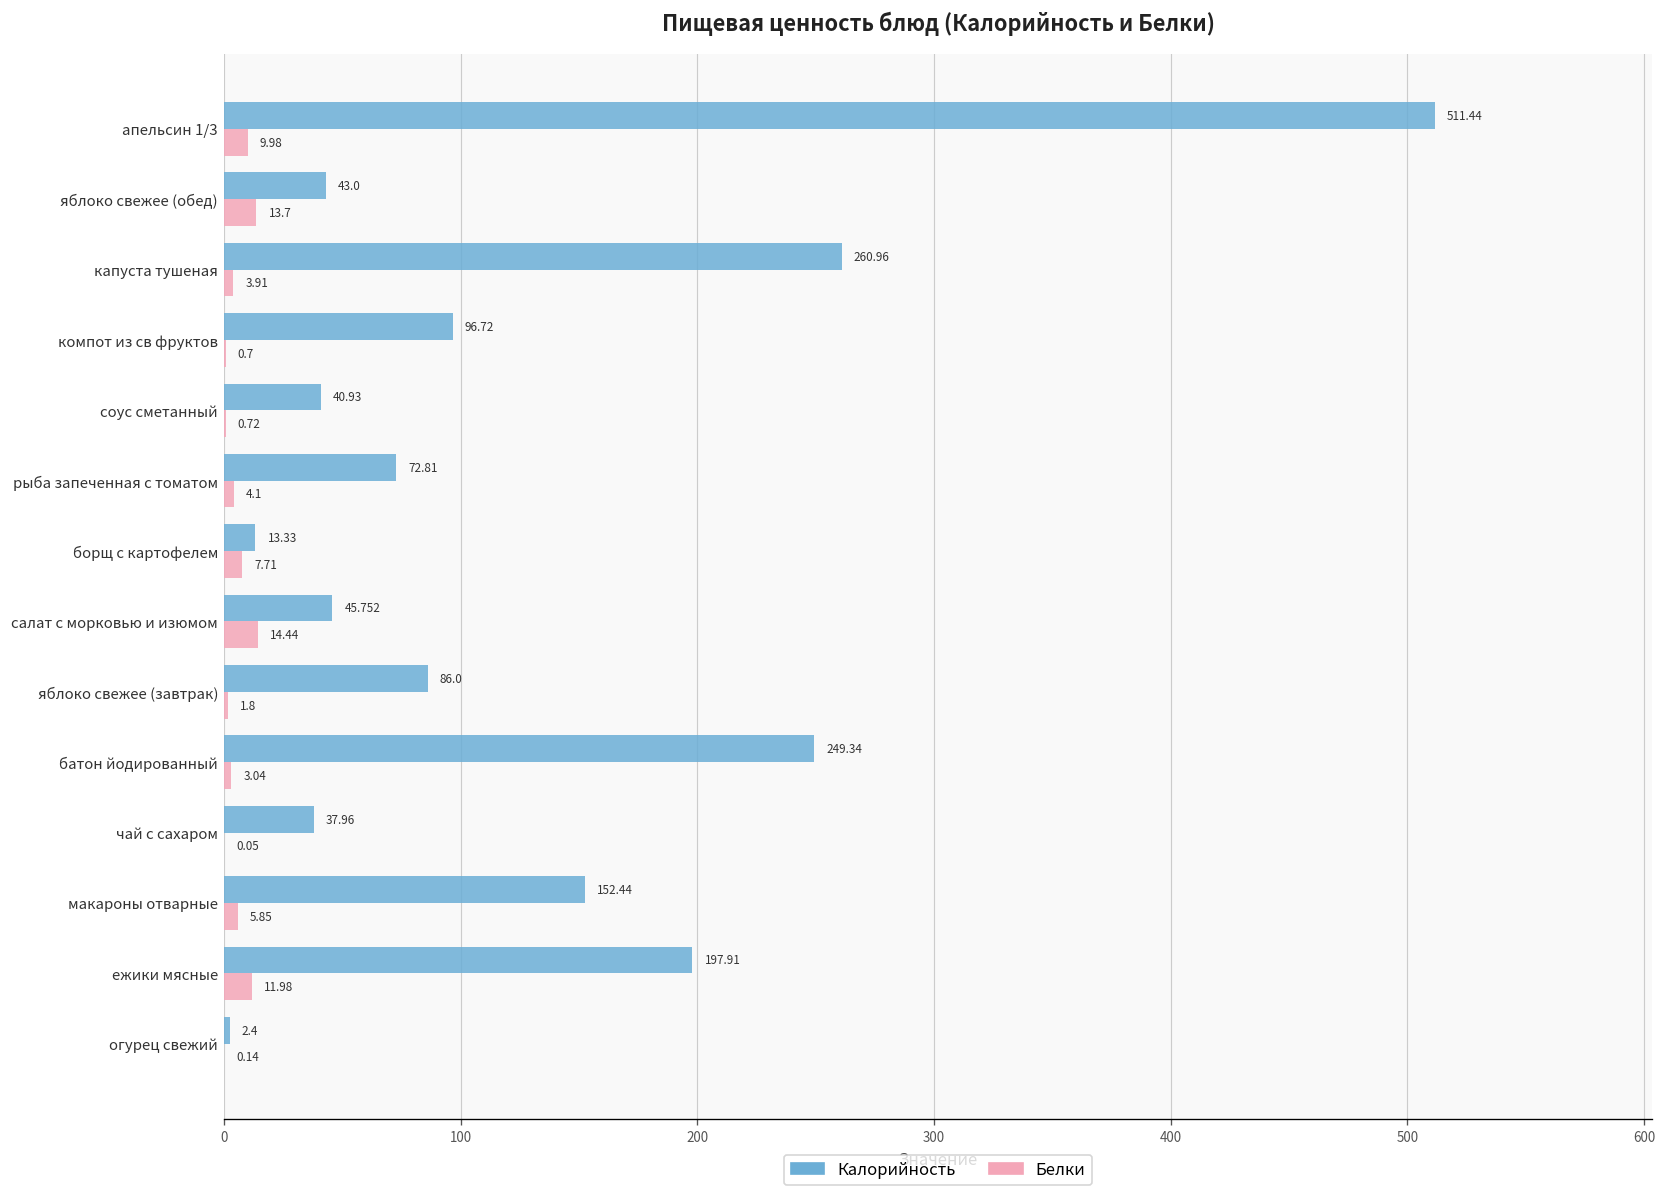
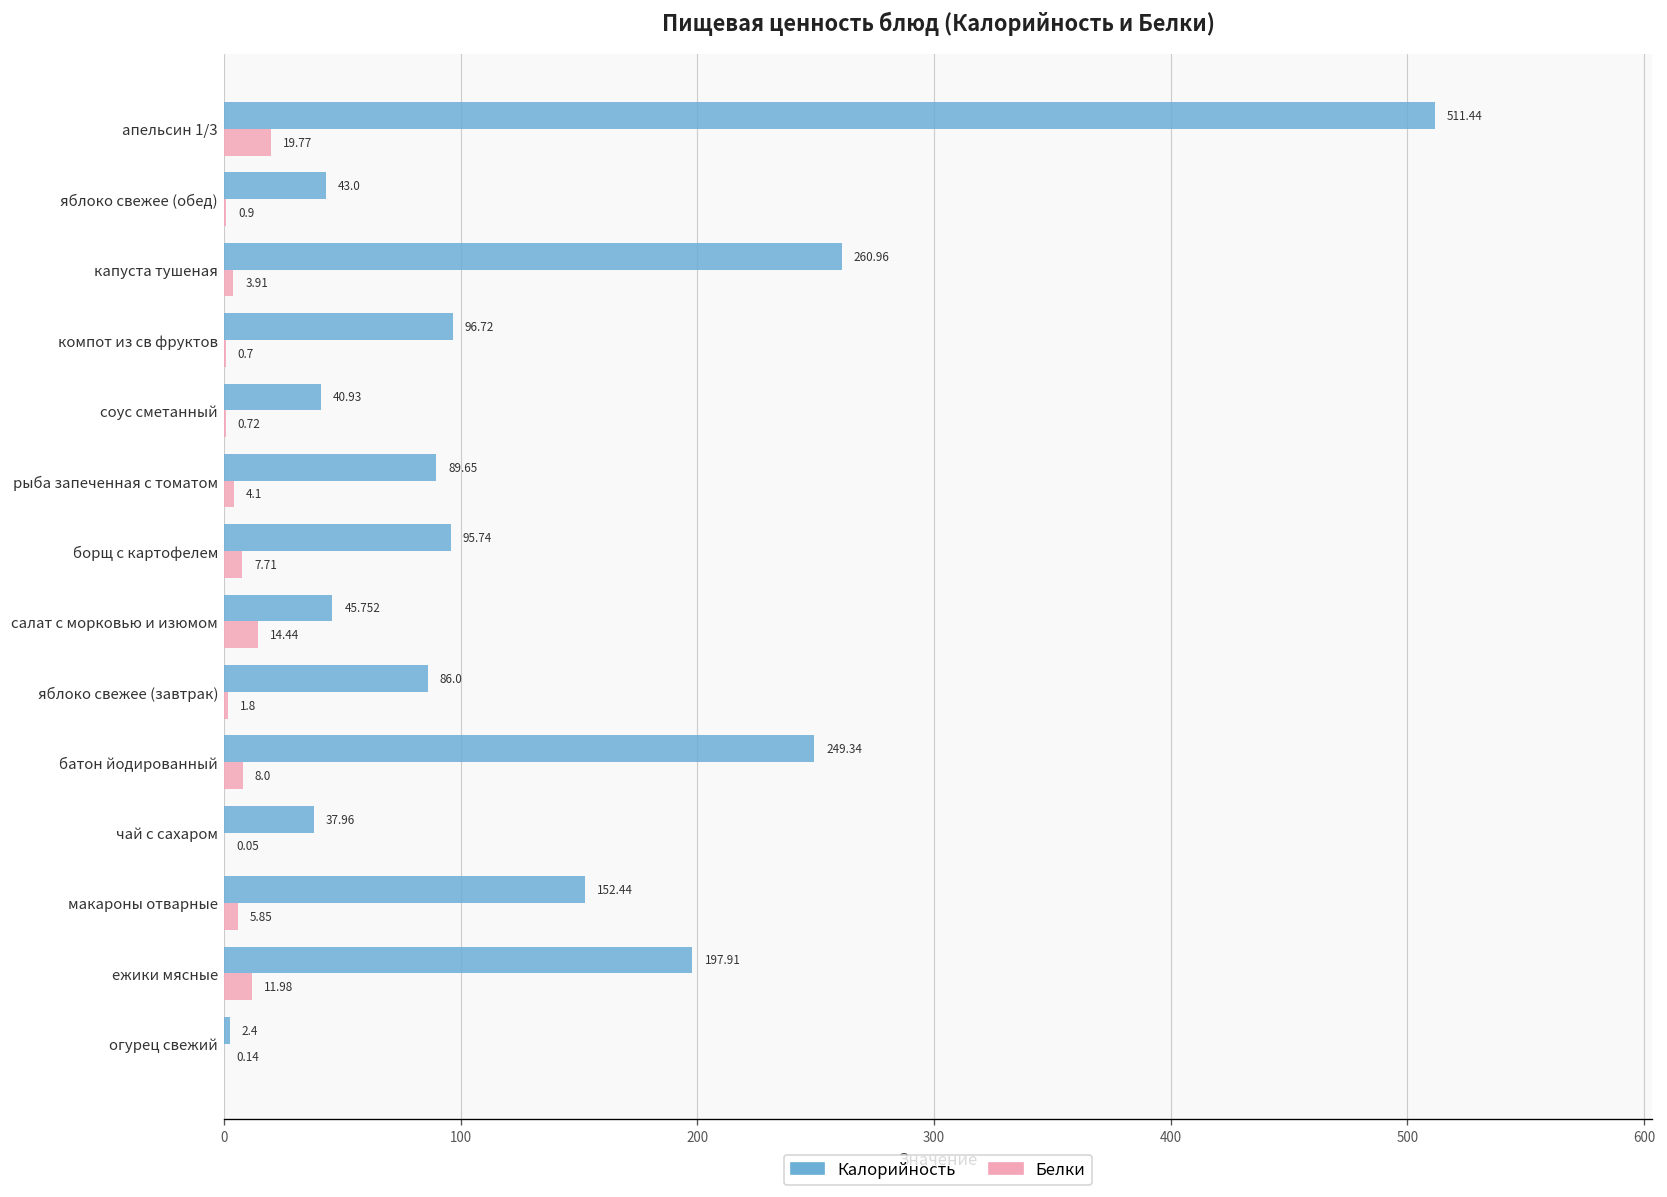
  {
    "Калорийность": {
      "апельсин 1/3": 511.44,
      "яблоко свежее (обед)": 43.0,
      "капуста тушеная": 260.96,
      "компот из св фруктов": 96.72,
      "соус сметанный": 40.93,
-     "рыба запеченная с томатом": 72.81,
-     "борщ с картофелем": 13.33,
+     "рыба запеченная с томатом": 89.65,
+     "борщ с картофелем": 95.74,
      "салат с морковью и изюмом": 45.752,
      "яблоко свежее (завтрак)": 86.0,
      "батон йодированный": 249.34,
      "чай с сахаром": 37.96,
      "макароны отварные": 152.44,
      "ежики мясные": 197.91,
      "огурец свежий": 2.4
    },
    "Белки": {
-     "апельсин 1/3": 9.98,
-     "яблоко свежее (обед)": 13.7,
+     "апельсин 1/3": 19.77,
+     "яблоко свежее (обед)": 0.9,
      "капуста тушеная": 3.91,
      "компот из св фруктов": 0.7,
      "соус сметанный": 0.72,
      "рыба запеченная с томатом": 4.1,
      "борщ с картофелем": 7.71,
      "салат с морковью и изюмом": 14.44,
      "яблоко свежее (завтрак)": 1.8,
-     "батон йодированный": 3.04,
+     "батон йодированный": 8.0,
      "чай с сахаром": 0.05,
      "макароны отварные": 5.85,
      "ежики мясные": 11.98,
      "огурец свежий": 0.14
    }
  }
